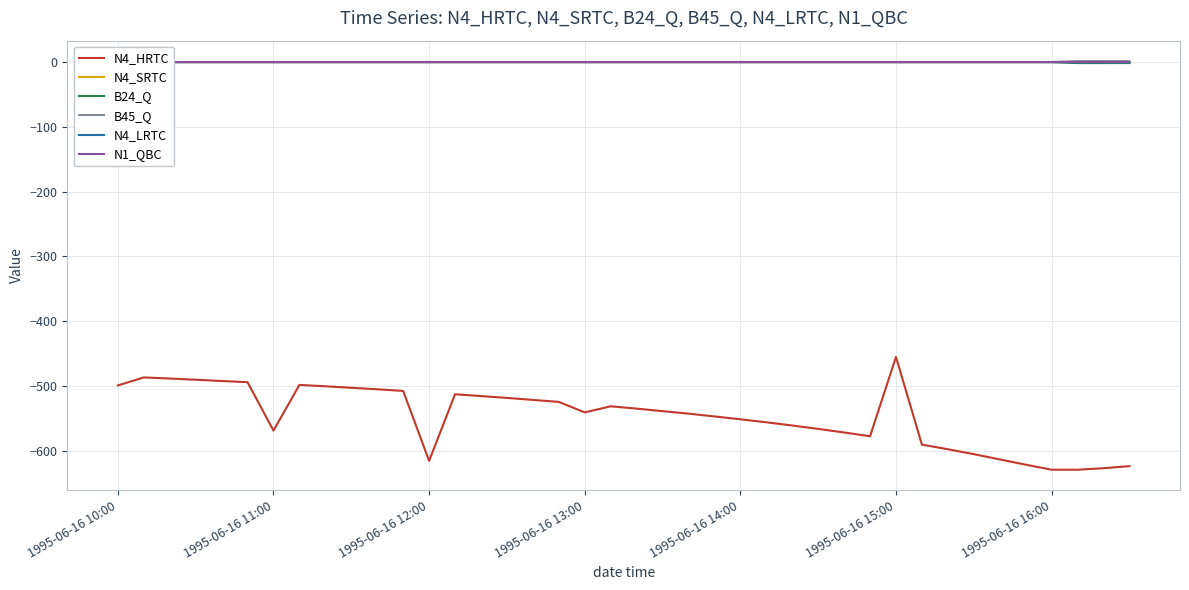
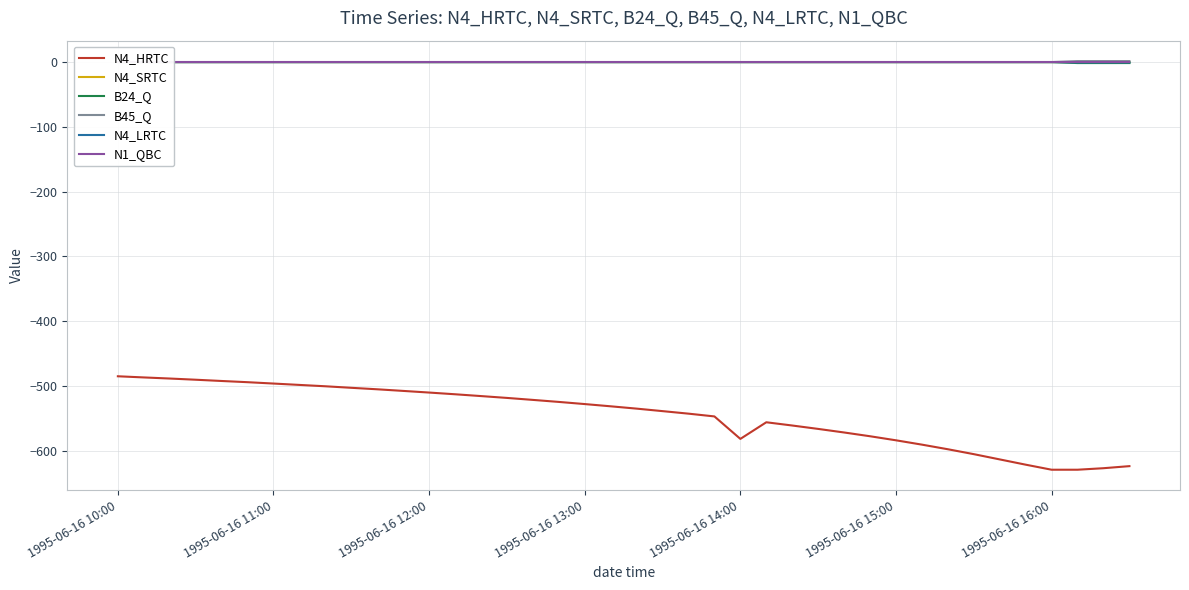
  {
    "N4_HRTC": {
-     "1995-06-16 10:00": -500,
-     "1995-06-16 11:00": -570,
-     "1995-06-16 12:00": -620,
-     "1995-06-16 13:00": -540,
-     "1995-06-16 14:00": -550,
-     "1995-06-16 15:00": -460,
+     "1995-06-16 10:00": -480,
+     "1995-06-16 11:00": -500,
+     "1995-06-16 12:00": -510,
+     "1995-06-16 13:00": -530,
+     "1995-06-16 14:00": -580,
+     "1995-06-16 15:00": -580,
      "1995-06-16 16:00": -630
    }
  }
